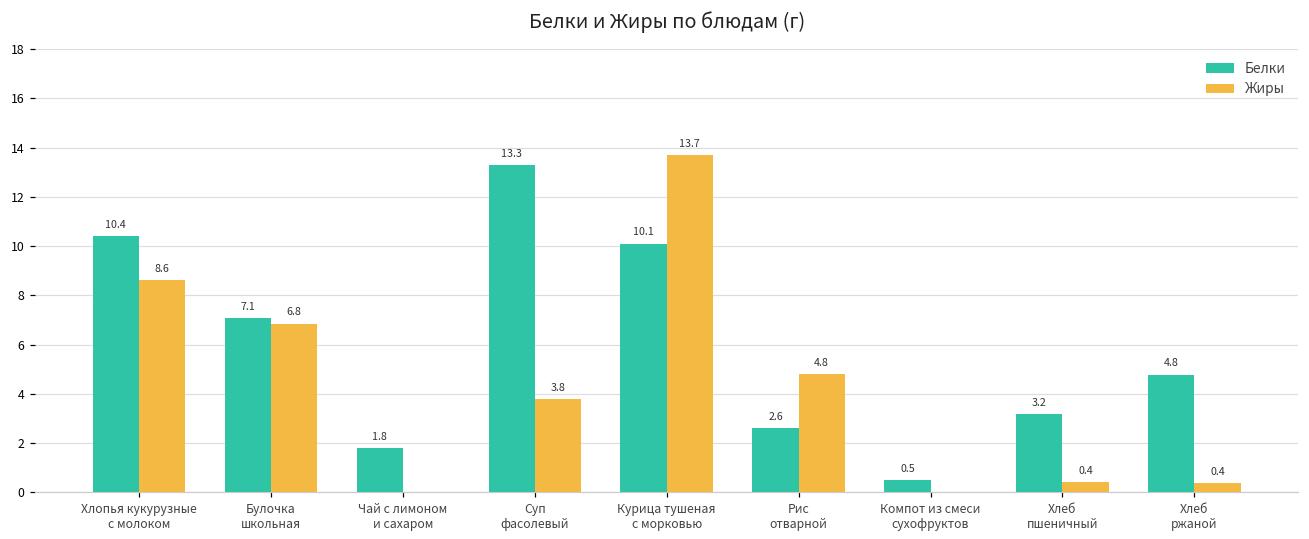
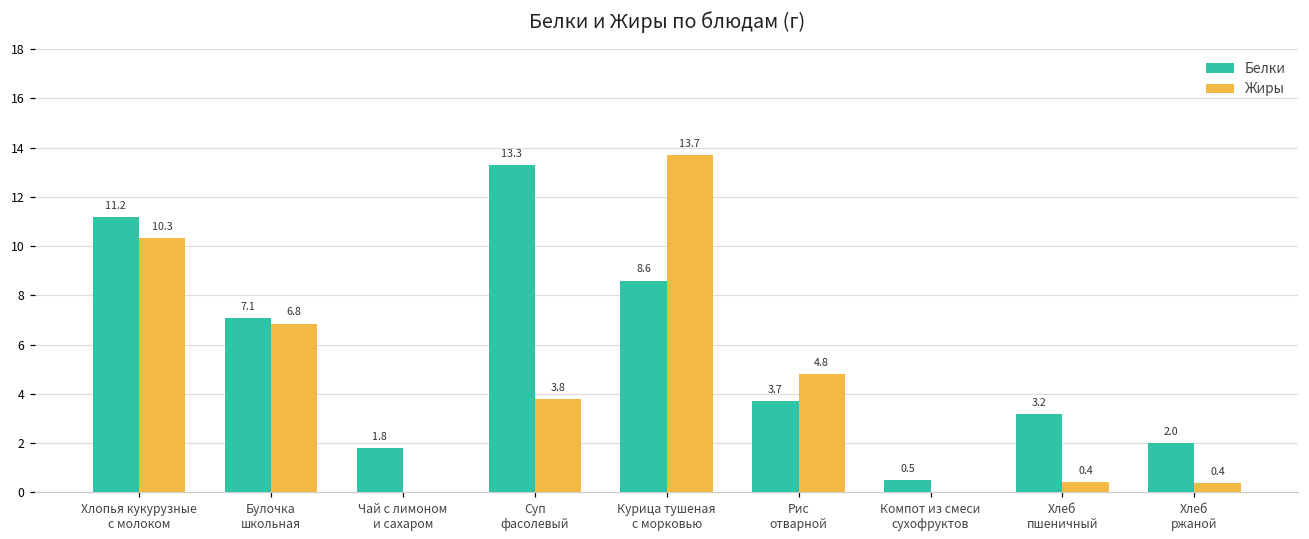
  {
    "Белки": {
-     "Хлопья кукурузные с молоком": 10.4,
+     "Хлопья кукурузные с молоком": 11.2,
      "Булочка школьная": 7.1,
      "Чай с лимоном и сахаром": 1.8,
      "Суп фасолевый": 13.3,
-     "Курица тушеная с морковью": 10.1,
-     "Рис отварной": 2.6,
+     "Курица тушеная с морковью": 8.6,
+     "Рис отварной": 3.7,
      "Компот из смеси сухофруктов": 0.5,
      "Хлеб пшеничный": 3.2,
-     "Хлеб ржаной": 4.8
+     "Хлеб ржаной": 2.0
    },
    "Жиры": {
-     "Хлопья кукурузные с молоком": 8.6,
+     "Хлопья кукурузные с молоком": 10.3,
      "Булочка школьная": 6.8,
      "Суп фасолевый": 3.8,
      "Курица тушеная с морковью": 13.7,
      "Рис отварной": 4.8,
      "Хлеб пшеничный": 0.4,
      "Хлеб ржаной": 0.4
    }
  }
